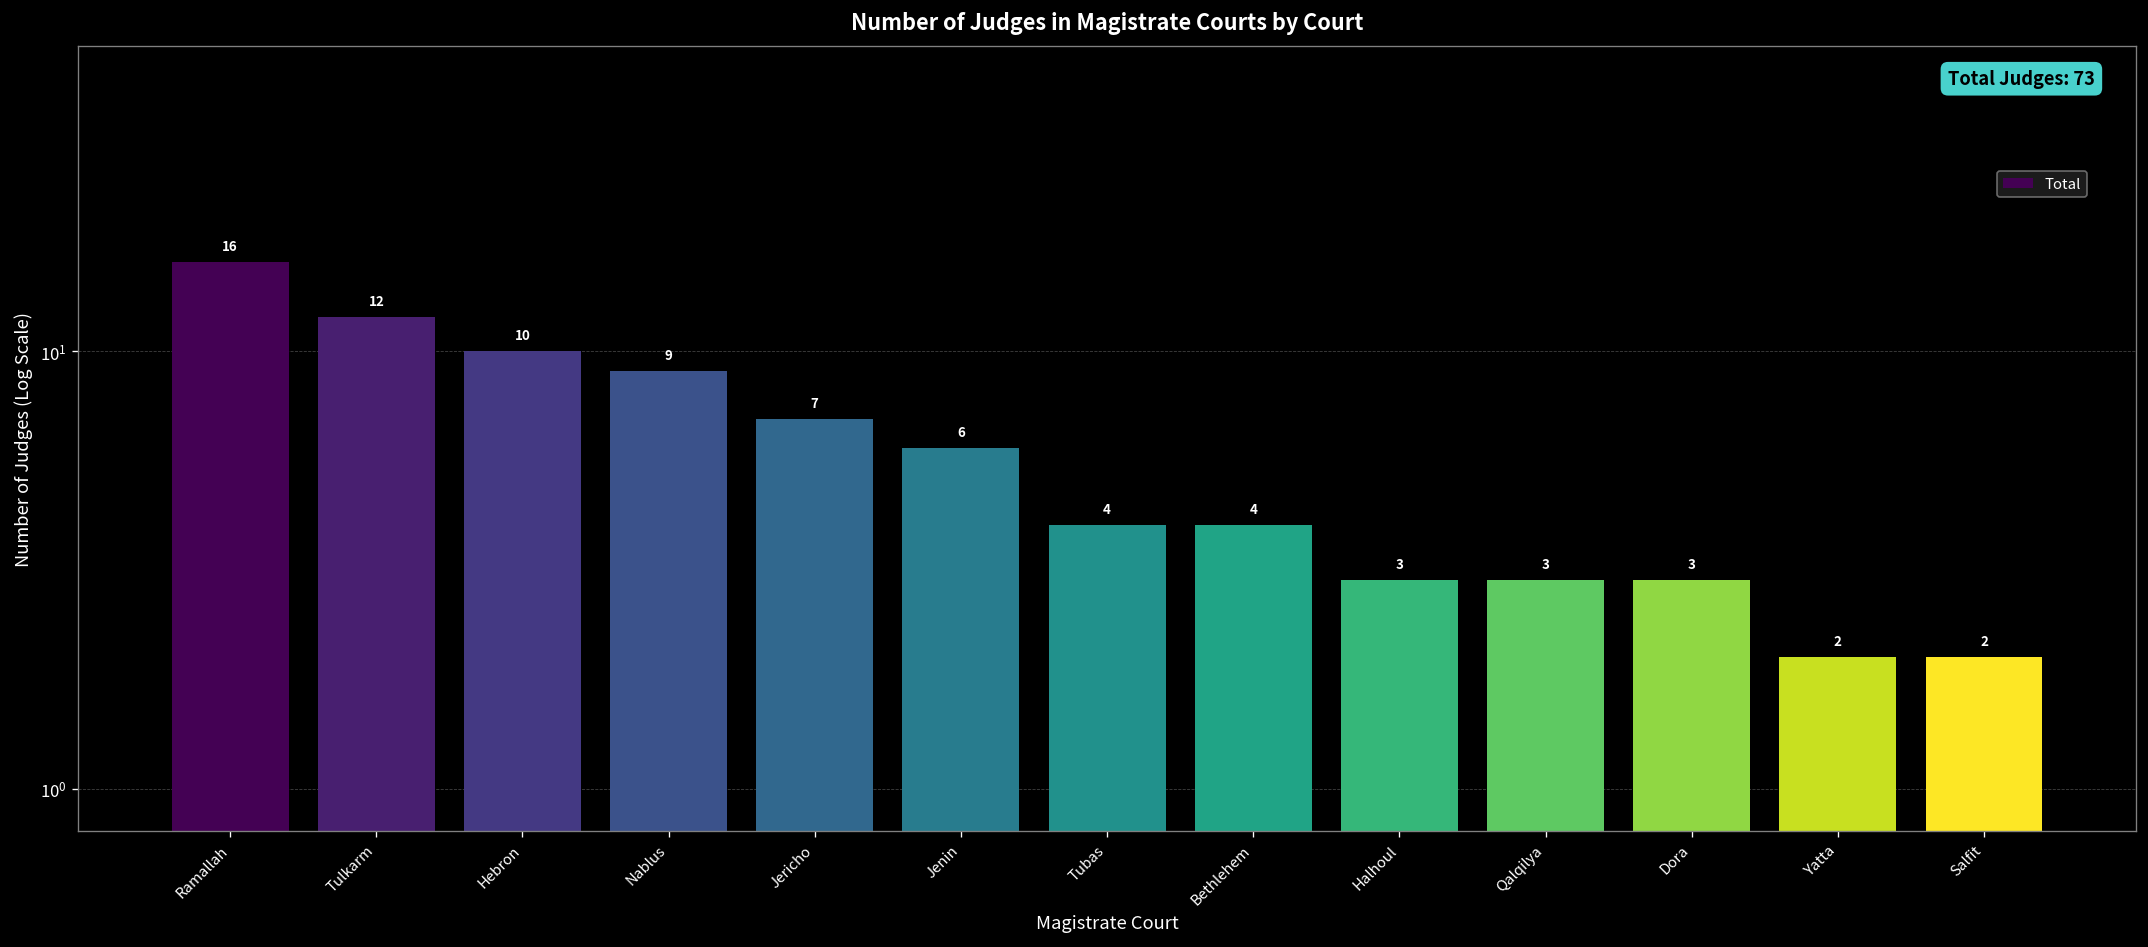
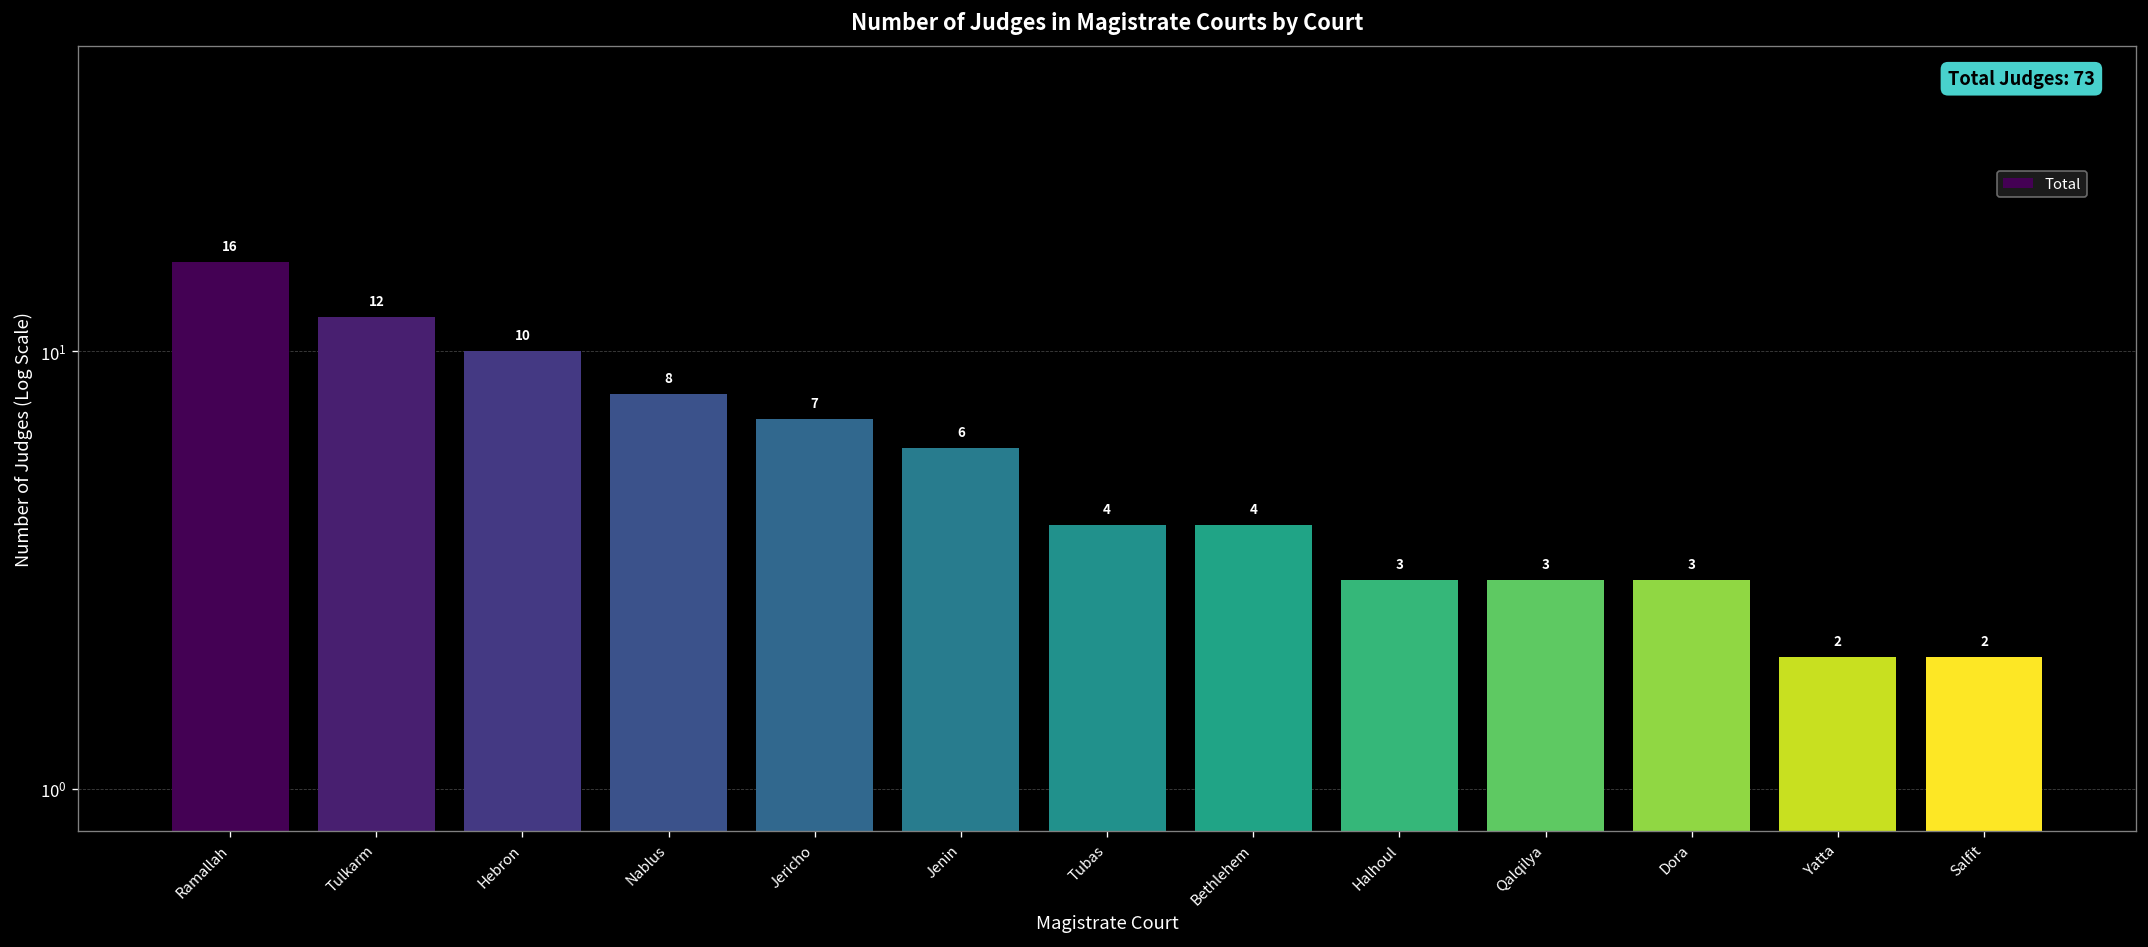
  {
    "Ramallah": 16,
    "Tulkarm": 12,
    "Hebron": 10,
-   "Nablus": 9,
+   "Nablus": 8,
    "Jericho": 7,
    "Jenin": 6,
    "Tubas": 4,
    "Bethlehem": 4,
    "Halhoul": 3,
    "Qalqilya": 3,
    "Dora": 3,
    "Yatta": 2,
    "Salfit": 2
  }
